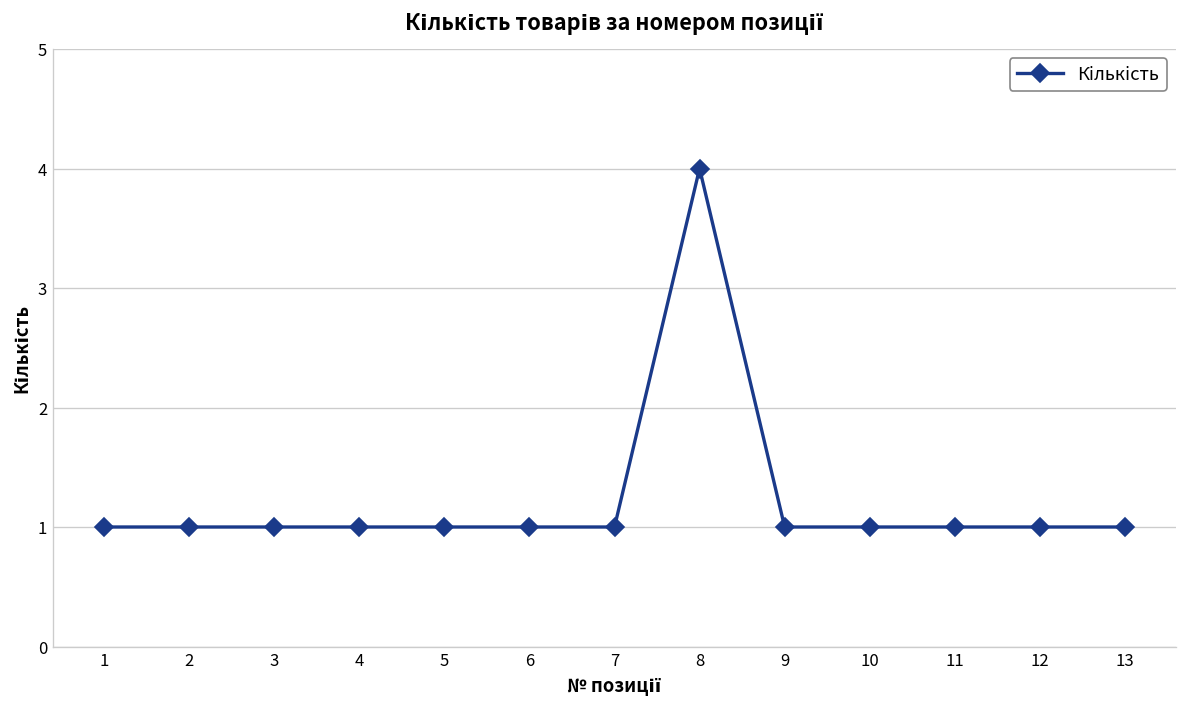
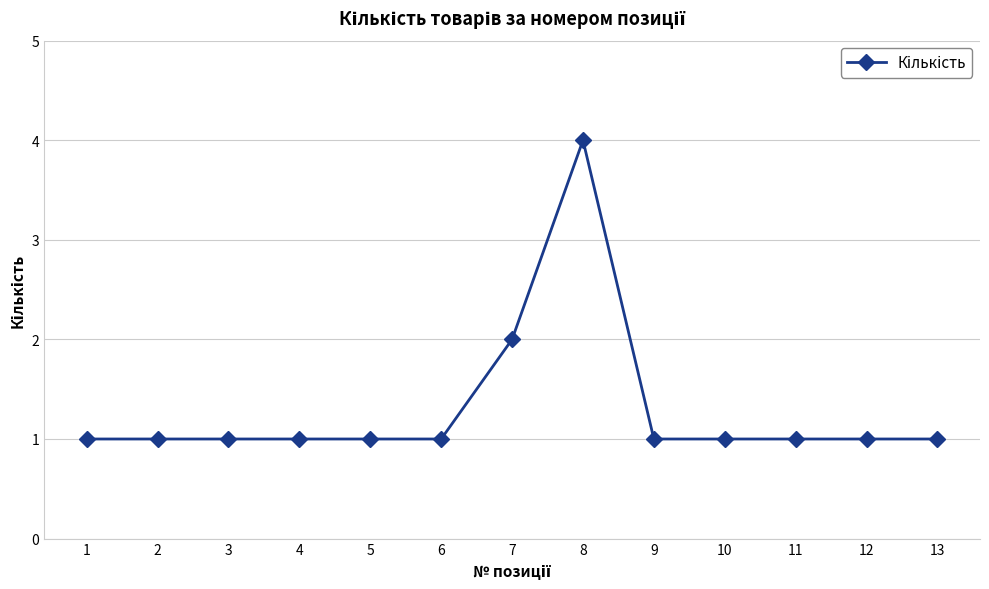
  {
    "1": 1,
    "2": 1,
    "3": 1,
    "4": 1,
    "5": 1,
    "6": 1,
-   "7": 1,
+   "7": 2,
    "8": 4,
    "9": 1,
    "10": 1,
    "11": 1,
    "12": 1,
    "13": 1
  }
